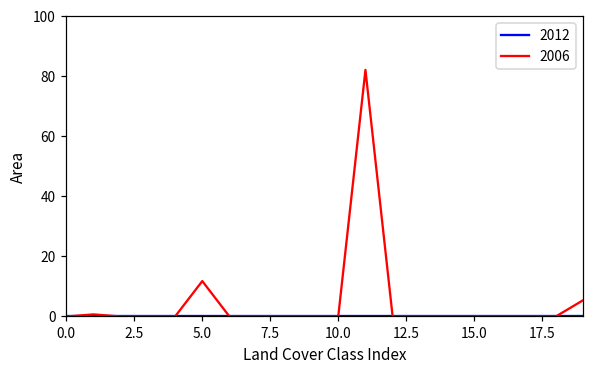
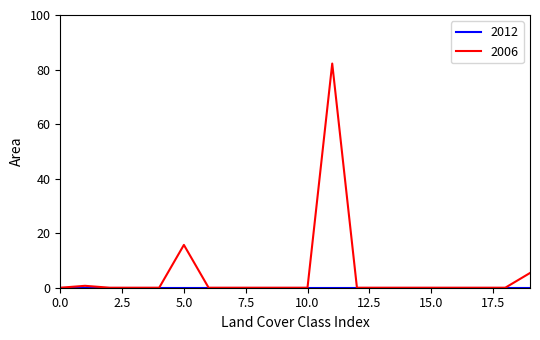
  {
    "2012": {
      "5.0": 0
    },
    "2006": {
-     "5.0": 12
+     "5.0": 16
    }
  }
